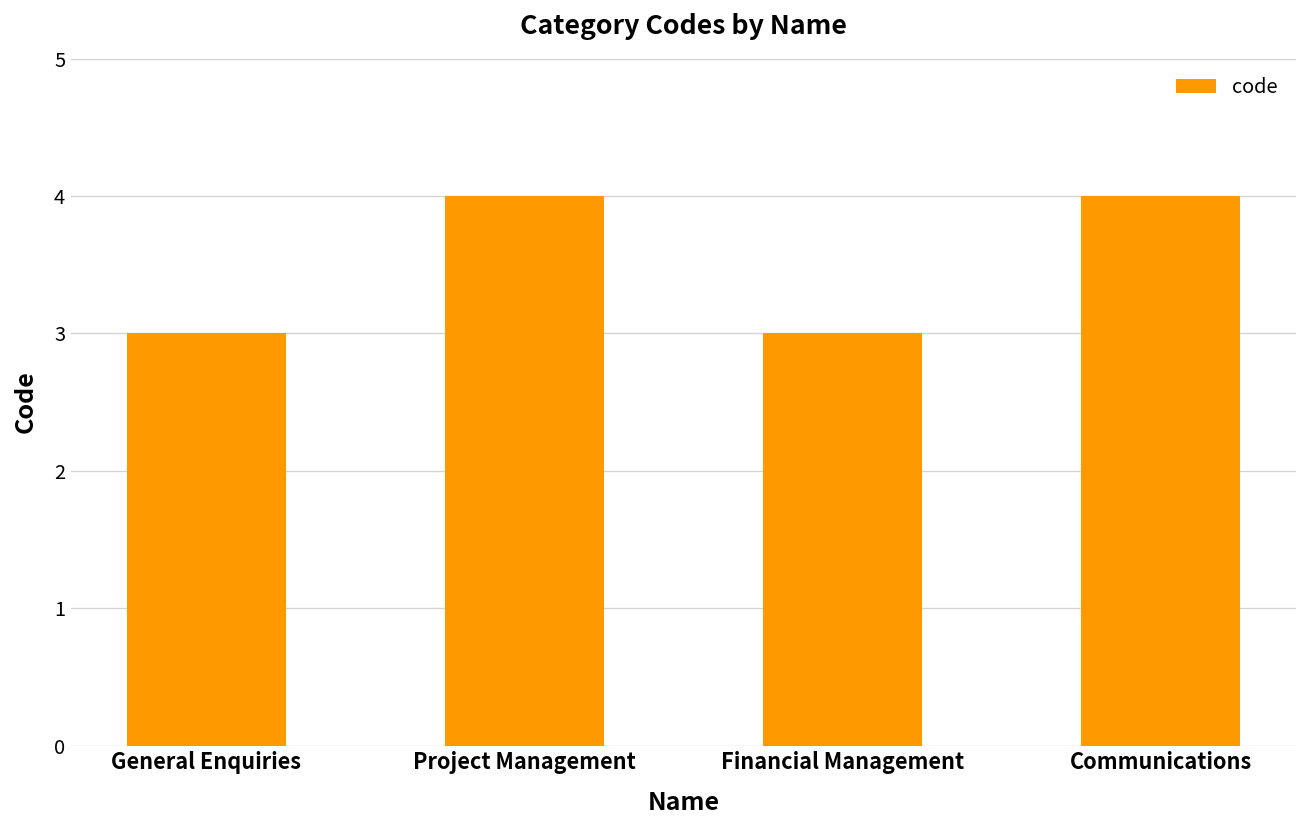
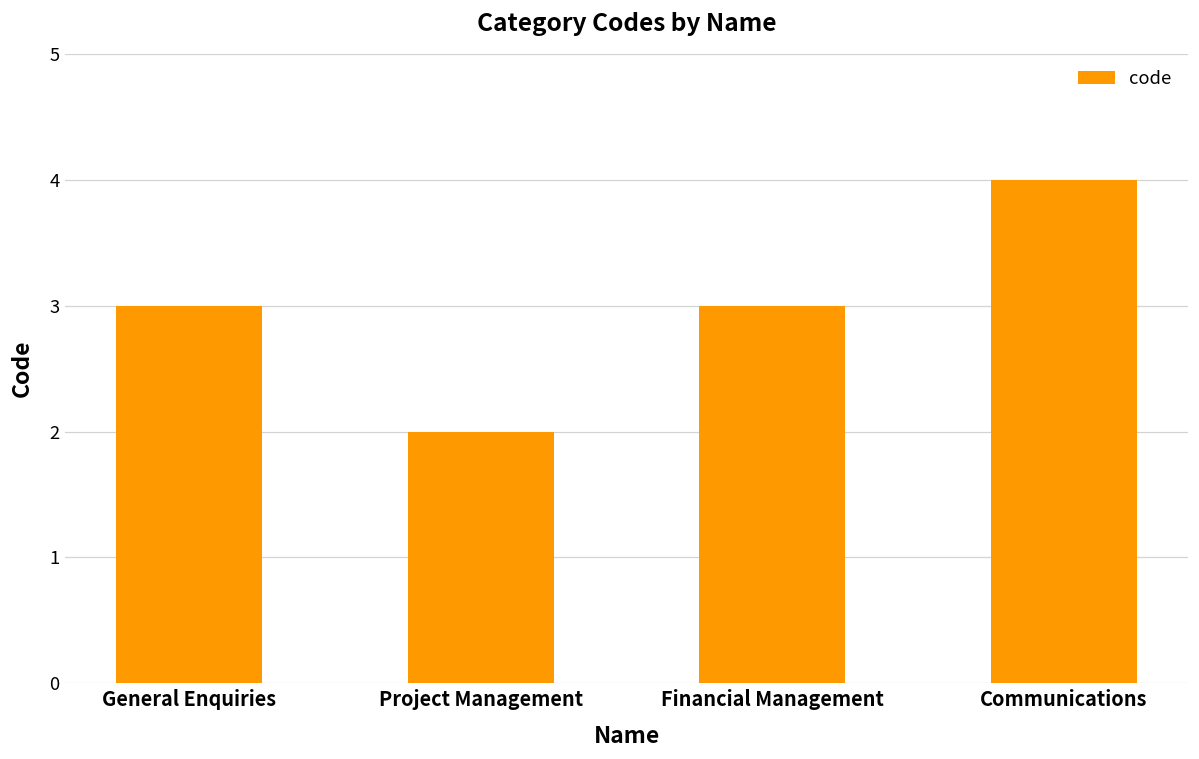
  {
    "General Enquiries": 3,
-   "Project Management": 4,
+   "Project Management": 2,
    "Financial Management": 3,
    "Communications": 4
  }
